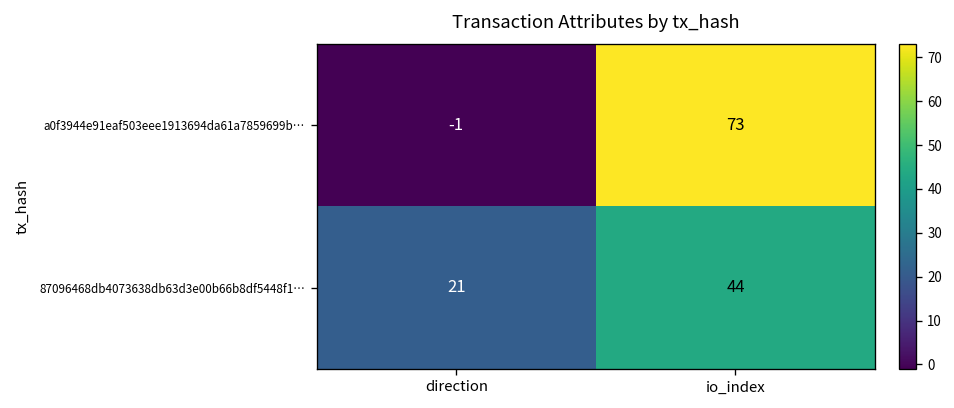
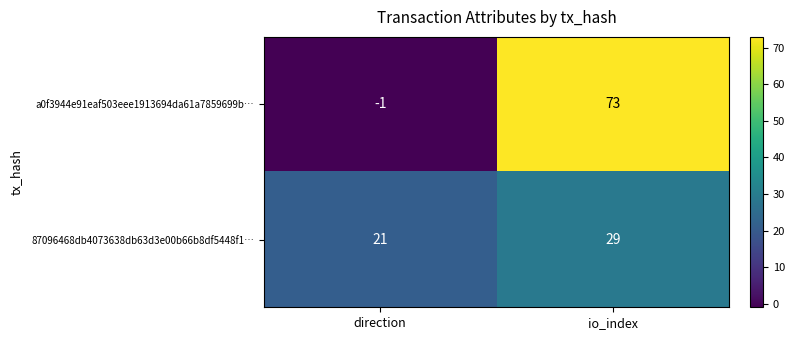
  {
    "a0f3944e91eaf503eee1913694da61a7859699b…": {
      "direction": -1,
      "io_index": 73
    },
    "87096468db4073638db63d3e00b66b8df5448f1…": {
      "direction": 21,
-     "io_index": 44
+     "io_index": 29
    }
  }
